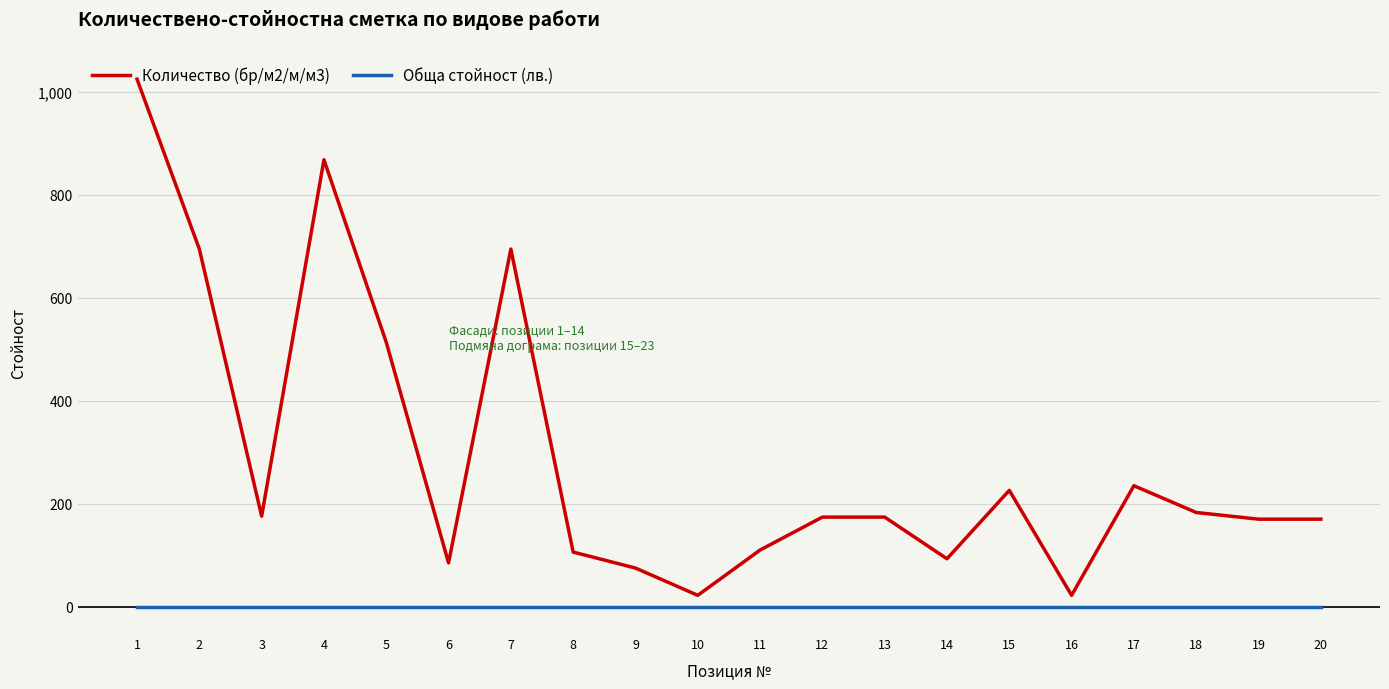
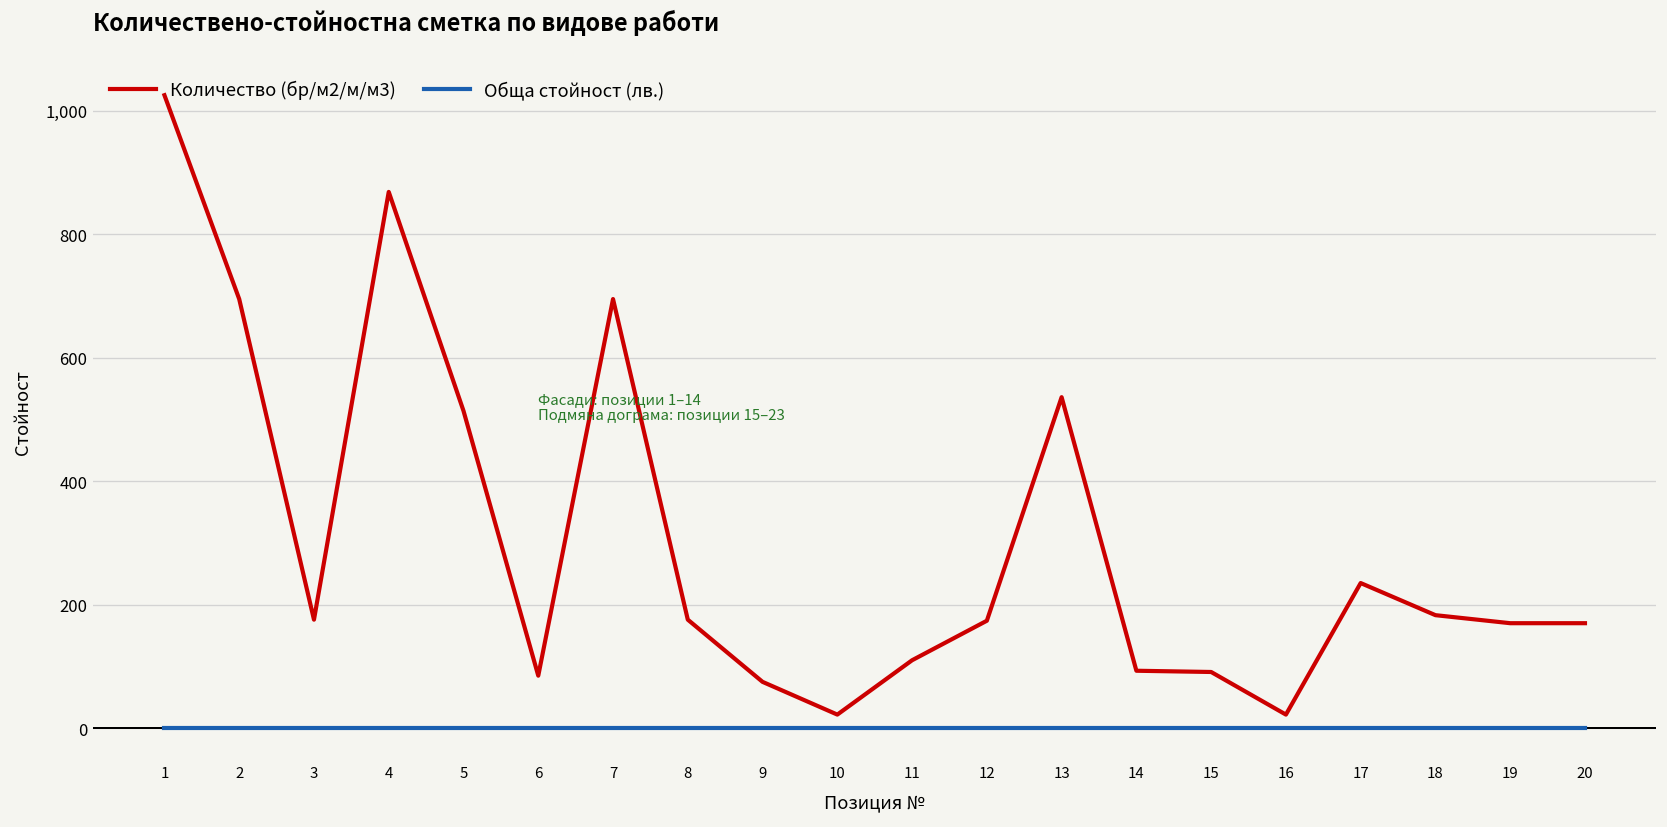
  {
    "Количество (бр/м2/м/м3)": {
      "1": "1,030",
      "2": "690",
      "3": "180",
      "4": "870",
      "5": "510",
      "6": "90",
      "7": "690",
-     "8": "110",
+     "8": "180",
      "9": "80",
      "10": "20",
      "11": "110",
      "12": "170",
-     "13": "170",
+     "13": "540",
      "14": "90",
-     "15": "230",
+     "15": "90",
      "16": "20",
      "17": "240",
      "18": "180",
      "19": "170",
      "20": "170"
    },
    "Обща стойност (лв.)": {
      "1": "0",
      "2": "0",
      "3": "0",
      "4": "0",
      "5": "0",
      "6": "0",
      "7": "0",
      "8": "0",
      "9": "0",
      "10": "0",
      "11": "0",
      "12": "0",
      "13": "0",
      "14": "0",
      "15": "0",
      "16": "0",
      "17": "0",
      "18": "0",
      "19": "0",
      "20": "0"
    }
  }
